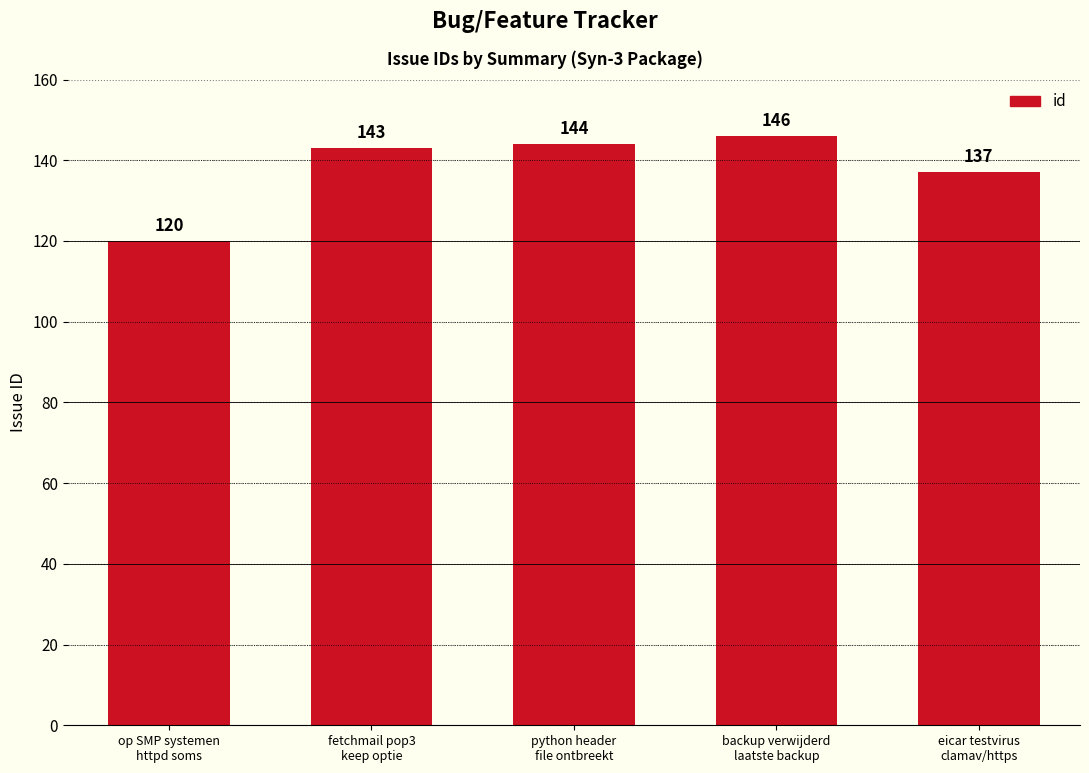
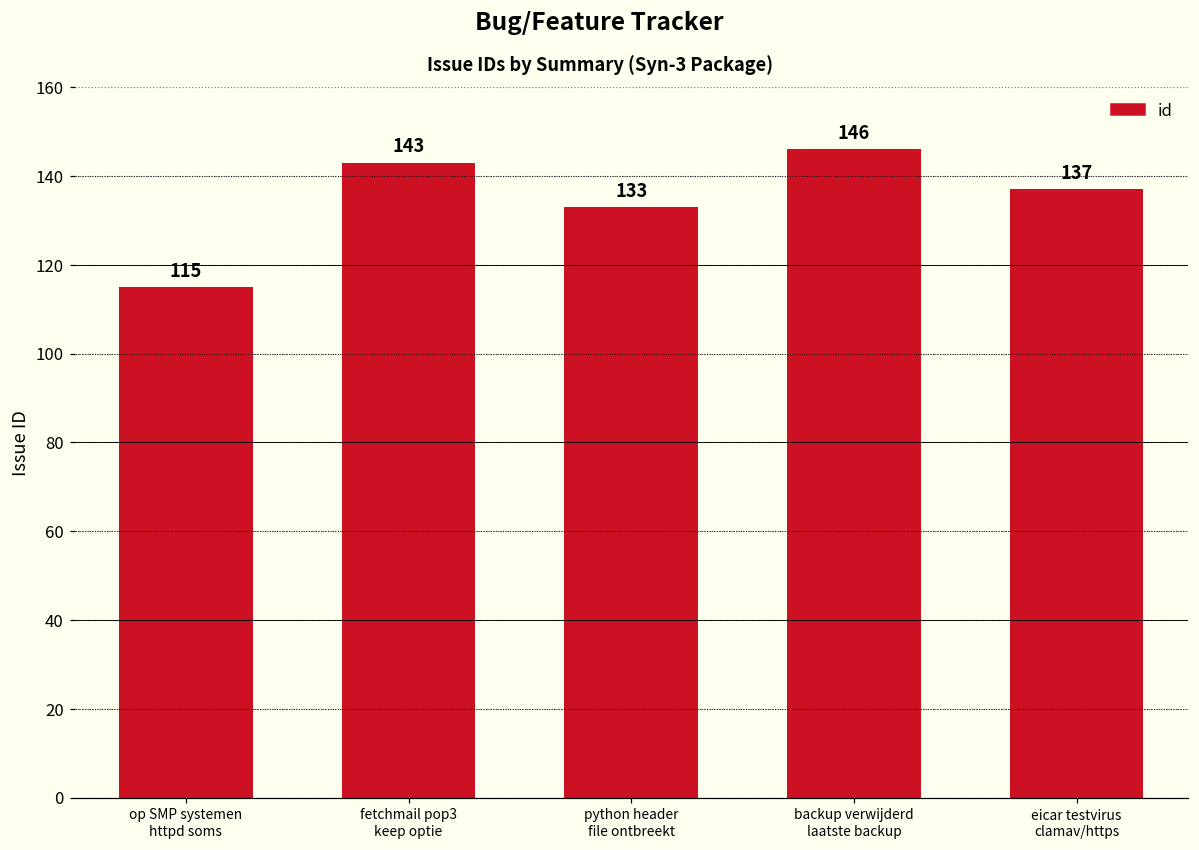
  {
-   "op SMP systemen httpd soms": 120,
+   "op SMP systemen httpd soms": 115,
    "fetchmail pop3 keep optie": 143,
-   "python header file ontbreekt": 144,
+   "python header file ontbreekt": 133,
    "backup verwijderd laatste backup": 146,
    "eicar testvirus clamav/https": 137
  }
